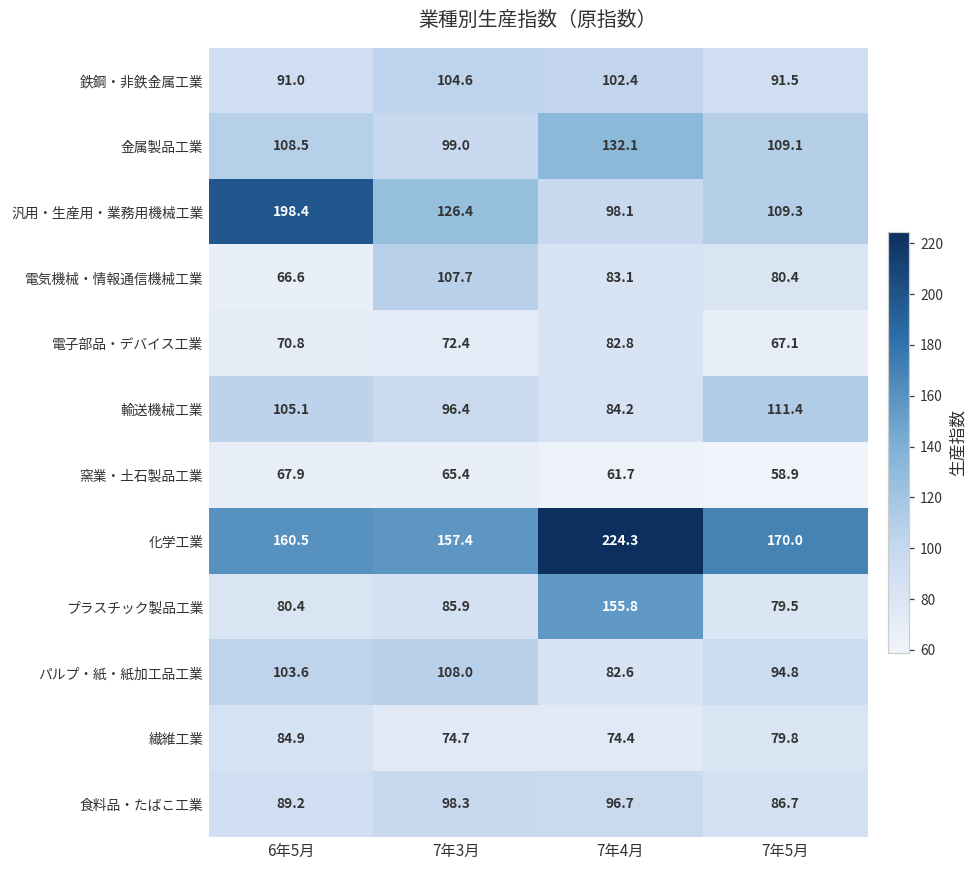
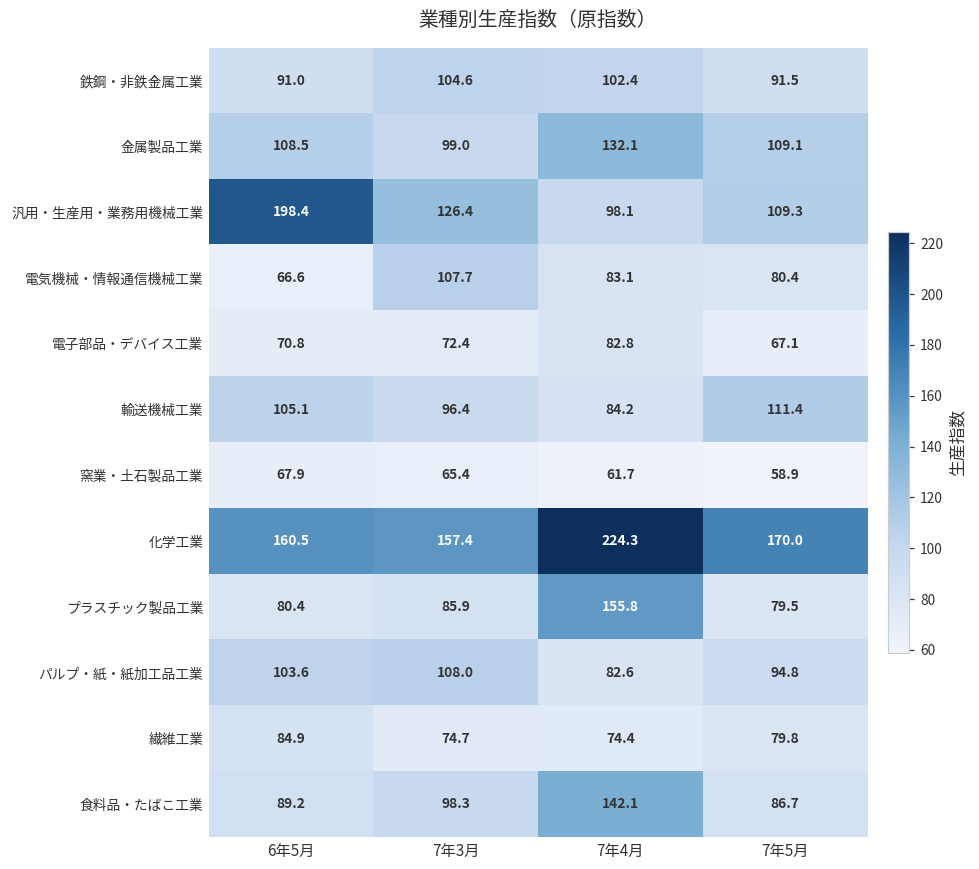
  {
    "鉄鋼・非鉄金属工業": {
      "6年5月": 91.0,
      "7年3月": 104.6,
      "7年4月": 102.4,
      "7年5月": 91.5
    },
    "金属製品工業": {
      "6年5月": 108.5,
      "7年3月": 99.0,
      "7年4月": 132.1,
      "7年5月": 109.1
    },
    "汎用・生産用・業務用機械工業": {
      "6年5月": 198.4,
      "7年3月": 126.4,
      "7年4月": 98.1,
      "7年5月": 109.3
    },
    "電気機械・情報通信機械工業": {
      "6年5月": 66.6,
      "7年3月": 107.7,
      "7年4月": 83.1,
      "7年5月": 80.4
    },
    "電子部品・デバイス工業": {
      "6年5月": 70.8,
      "7年3月": 72.4,
      "7年4月": 82.8,
      "7年5月": 67.1
    },
    "輸送機械工業": {
      "6年5月": 105.1,
      "7年3月": 96.4,
      "7年4月": 84.2,
      "7年5月": 111.4
    },
    "窯業・土石製品工業": {
      "6年5月": 67.9,
      "7年3月": 65.4,
      "7年4月": 61.7,
      "7年5月": 58.9
    },
    "化学工業": {
      "6年5月": 160.5,
      "7年3月": 157.4,
      "7年4月": 224.3,
      "7年5月": 170.0
    },
    "プラスチック製品工業": {
      "6年5月": 80.4,
      "7年3月": 85.9,
      "7年4月": 155.8,
      "7年5月": 79.5
    },
    "パルプ・紙・紙加工品工業": {
      "6年5月": 103.6,
      "7年3月": 108.0,
      "7年4月": 82.6,
      "7年5月": 94.8
    },
    "繊維工業": {
      "6年5月": 84.9,
      "7年3月": 74.7,
      "7年4月": 74.4,
      "7年5月": 79.8
    },
    "食料品・たばこ工業": {
      "6年5月": 89.2,
      "7年3月": 98.3,
-     "7年4月": 96.7,
+     "7年4月": 142.1,
      "7年5月": 86.7
    }
  }
